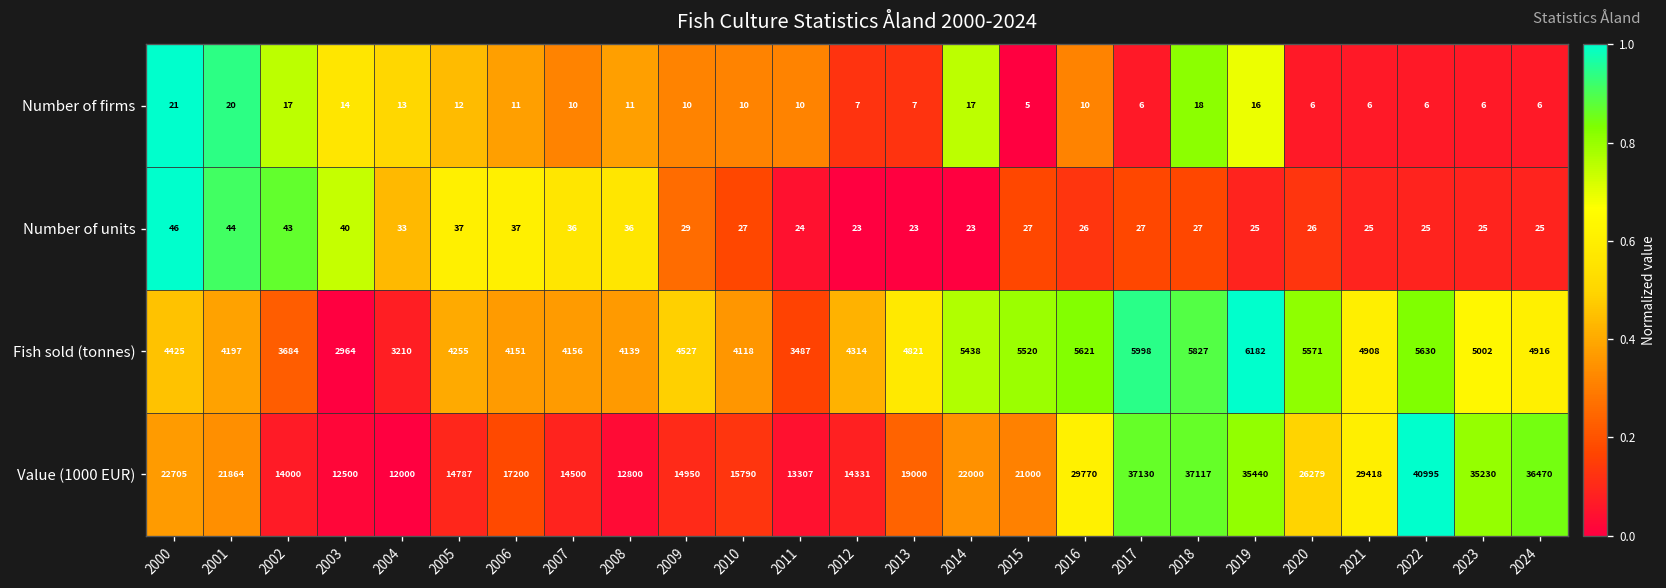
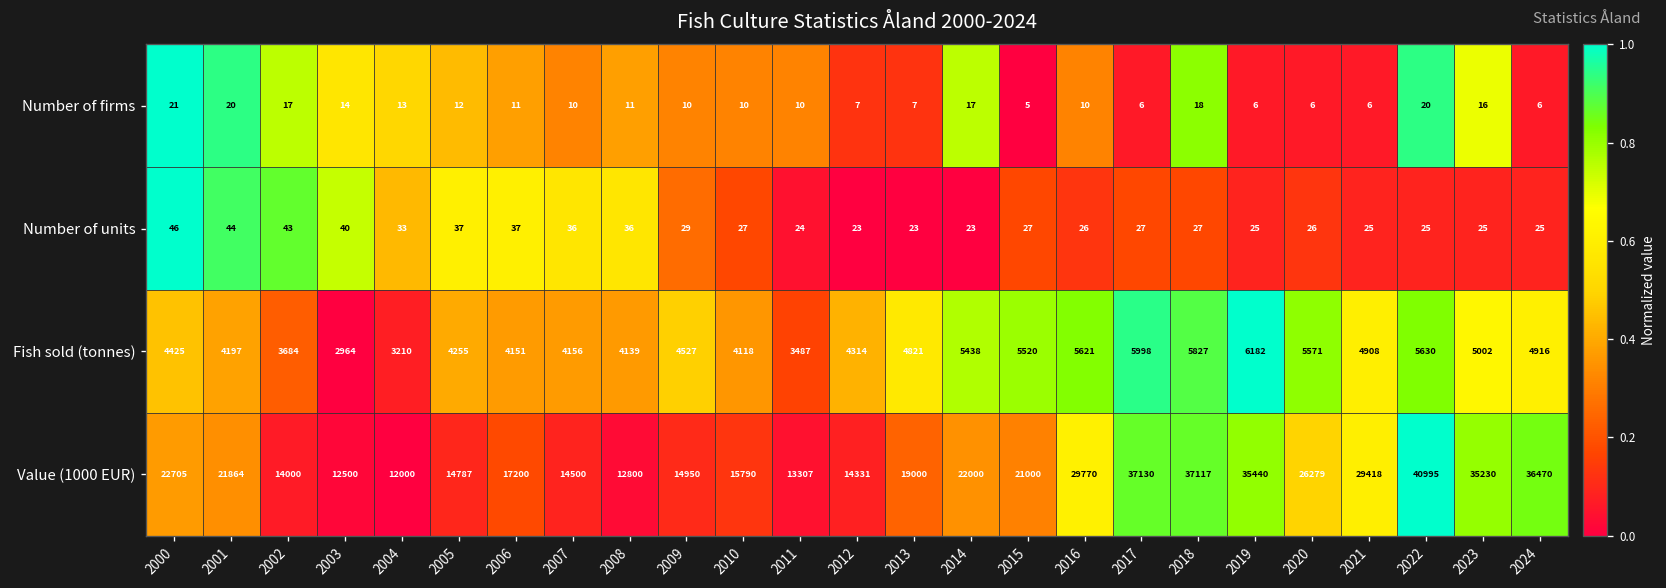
  {
    "Number of firms": {
      "2000": 21,
      "2001": 20,
      "2002": 17,
      "2003": 14,
      "2004": 13,
      "2005": 12,
      "2006": 11,
      "2007": 10,
      "2008": 11,
      "2009": 10,
      "2010": 10,
      "2011": 10,
      "2012": 7,
      "2013": 7,
      "2014": 17,
      "2015": 5,
      "2016": 10,
      "2017": 6,
      "2018": 18,
-     "2019": 16,
+     "2019": 6,
      "2020": 6,
      "2021": 6,
-     "2022": 6,
-     "2023": 6,
+     "2022": 20,
+     "2023": 16,
      "2024": 6
    },
    "Number of units": {
      "2000": 46,
      "2001": 44,
      "2002": 43,
      "2003": 40,
      "2004": 33,
      "2005": 37,
      "2006": 37,
      "2007": 36,
      "2008": 36,
      "2009": 29,
      "2010": 27,
      "2011": 24,
      "2012": 23,
      "2013": 23,
      "2014": 23,
      "2015": 27,
      "2016": 26,
      "2017": 27,
      "2018": 27,
      "2019": 25,
      "2020": 26,
      "2021": 25,
      "2022": 25,
      "2023": 25,
      "2024": 25
    },
    "Fish sold (tonnes)": {
      "2000": 4425,
      "2001": 4197,
      "2002": 3684,
      "2003": 2964,
      "2004": 3210,
      "2005": 4255,
      "2006": 4151,
      "2007": 4156,
      "2008": 4139,
      "2009": 4527,
      "2010": 4118,
      "2011": 3487,
      "2012": 4314,
      "2013": 4821,
      "2014": 5438,
      "2015": 5520,
      "2016": 5621,
      "2017": 5998,
      "2018": 5827,
      "2019": 6182,
      "2020": 5571,
      "2021": 4908,
      "2022": 5630,
      "2023": 5002,
      "2024": 4916
    },
    "Value (1000 EUR)": {
      "2000": 22705,
      "2001": 21864,
      "2002": 14000,
      "2003": 12500,
      "2004": 12000,
      "2005": 14787,
      "2006": 17200,
      "2007": 14500,
      "2008": 12800,
      "2009": 14950,
      "2010": 15790,
      "2011": 13307,
      "2012": 14331,
      "2013": 19000,
      "2014": 22000,
      "2015": 21000,
      "2016": 29770,
      "2017": 37130,
      "2018": 37117,
      "2019": 35440,
      "2020": 26279,
      "2021": 29418,
      "2022": 40995,
      "2023": 35230,
      "2024": 36470
    }
  }
